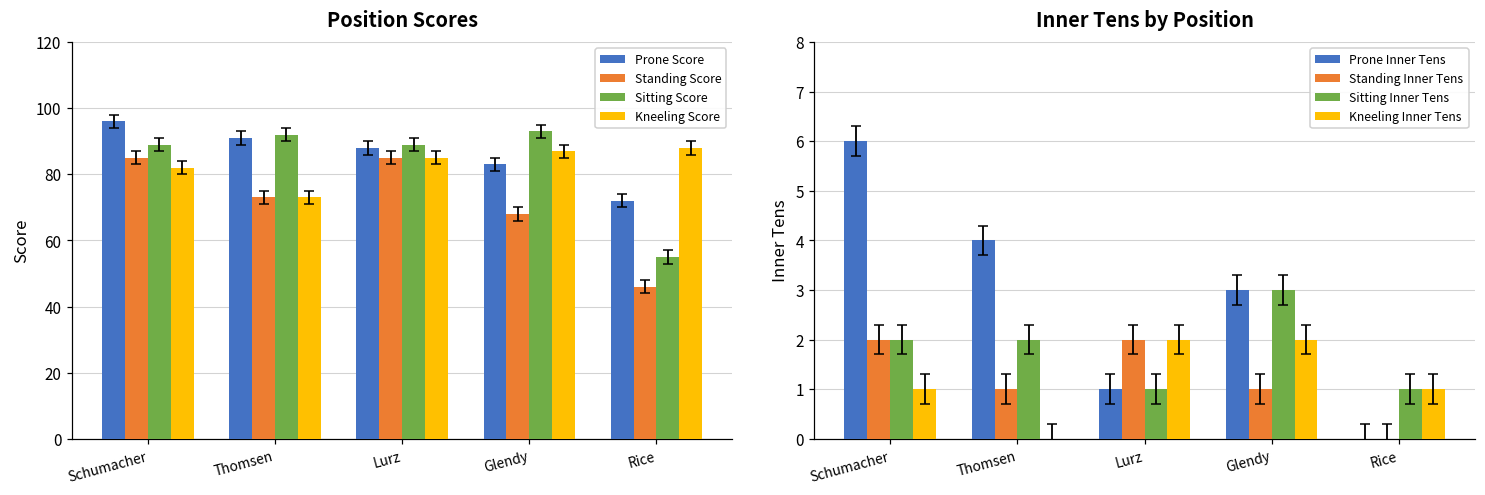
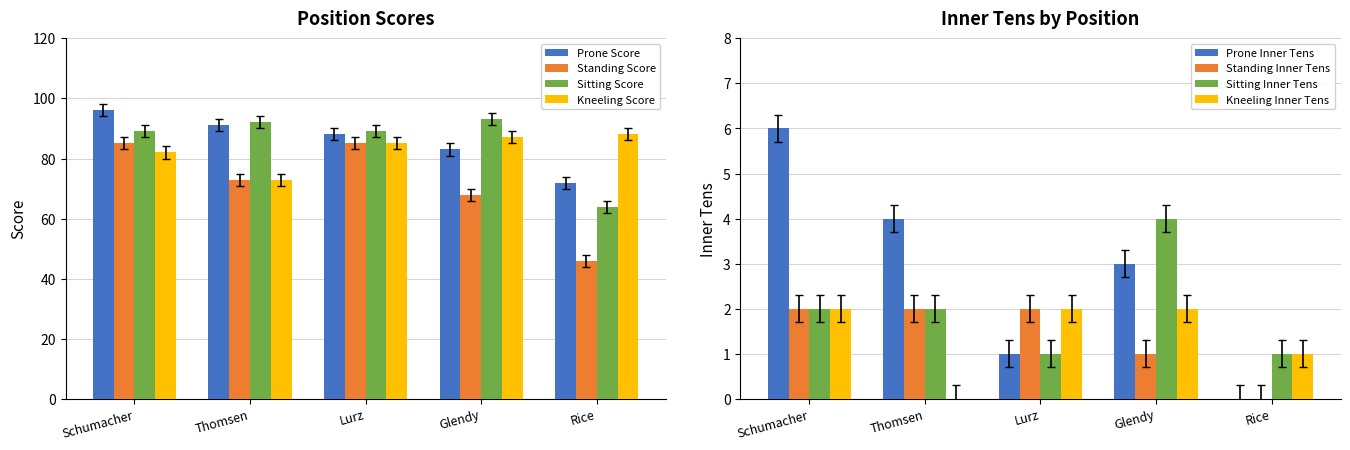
  {
    "Position Scores": {
      "Prone Score": {
        "Schumacher": 96,
        "Thomsen": 91,
        "Lurz": 88,
        "Glendy": 83,
        "Rice": 72
      },
      "Standing Score": {
        "Schumacher": 85,
        "Thomsen": 73,
        "Lurz": 85,
        "Glendy": 68,
        "Rice": 46
      },
      "Sitting Score": {
        "Schumacher": 89,
        "Thomsen": 92,
        "Lurz": 89,
        "Glendy": 93,
-       "Rice": 55
+       "Rice": 64
      },
      "Kneeling Score": {
        "Schumacher": 82,
        "Thomsen": 73,
        "Lurz": 85,
        "Glendy": 87,
        "Rice": 88
      }
    },
    "Inner Tens by Position": {
      "Prone Inner Tens": {
        "Schumacher": 6,
        "Thomsen": 4,
        "Lurz": 1,
        "Glendy": 3,
        "Rice": 0
      },
      "Standing Inner Tens": {
        "Schumacher": 2,
-       "Thomsen": 1,
+       "Thomsen": 2,
        "Lurz": 2,
        "Glendy": 1,
        "Rice": 0
      },
      "Sitting Inner Tens": {
        "Schumacher": 2,
        "Thomsen": 2,
        "Lurz": 1,
-       "Glendy": 3,
+       "Glendy": 4,
        "Rice": 1
      },
      "Kneeling Inner Tens": {
-       "Schumacher": 1,
+       "Schumacher": 2,
        "Thomsen": 0,
        "Lurz": 2,
        "Glendy": 2,
        "Rice": 1
      }
    }
  }
